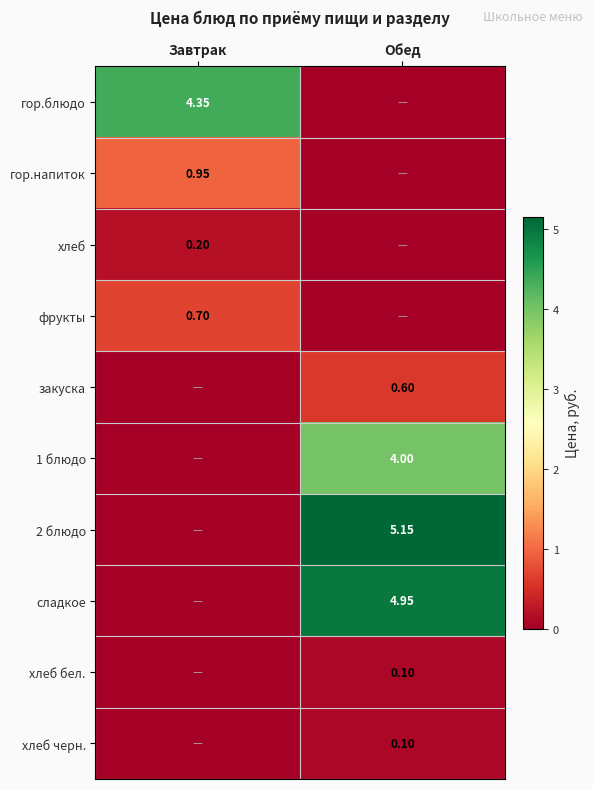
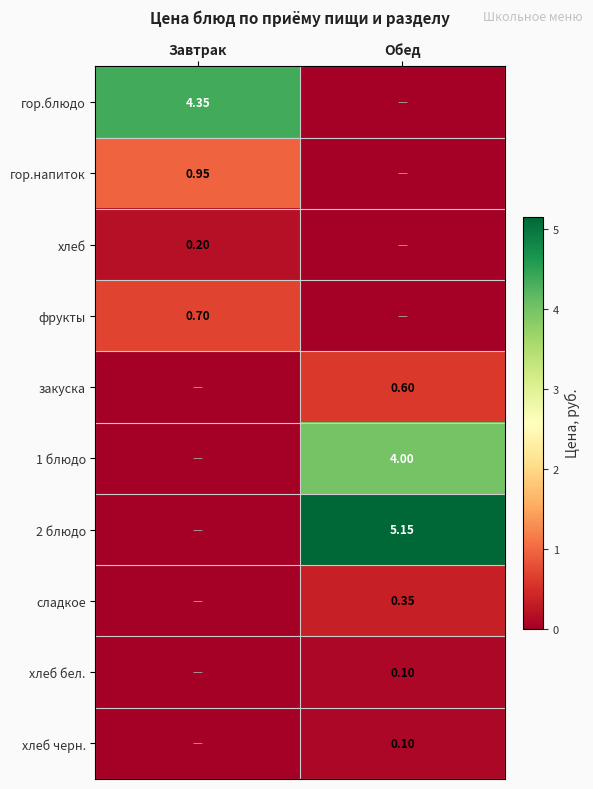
  {
    "гор.блюдо": {
      "Завтрак": 4.35
    },
    "гор.напиток": {
      "Завтрак": 0.95
    },
    "хлеб": {
      "Завтрак": 0.20
    },
    "фрукты": {
      "Завтрак": 0.70
    },
    "закуска": {
      "Обед": 0.60
    },
    "1 блюдо": {
      "Обед": 4.00
    },
    "2 блюдо": {
      "Обед": 5.15
    },
    "сладкое": {
-     "Обед": 4.95
+     "Обед": 0.35
    },
    "хлеб бел.": {
      "Обед": 0.10
    },
    "хлеб черн.": {
      "Обед": 0.10
    }
  }
